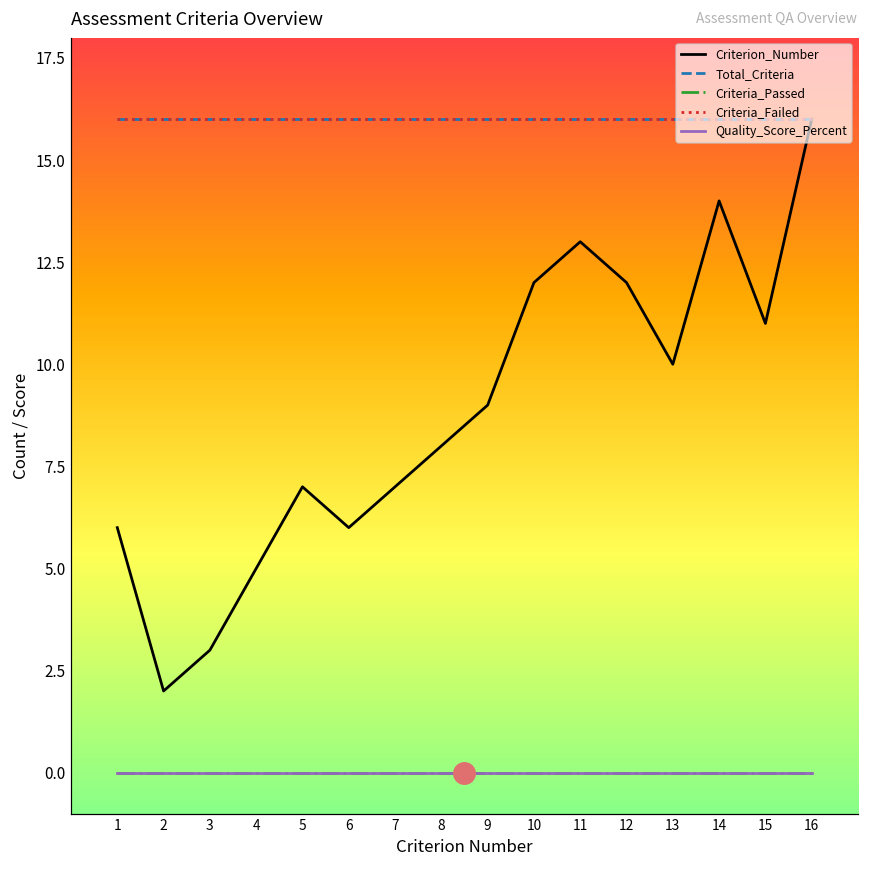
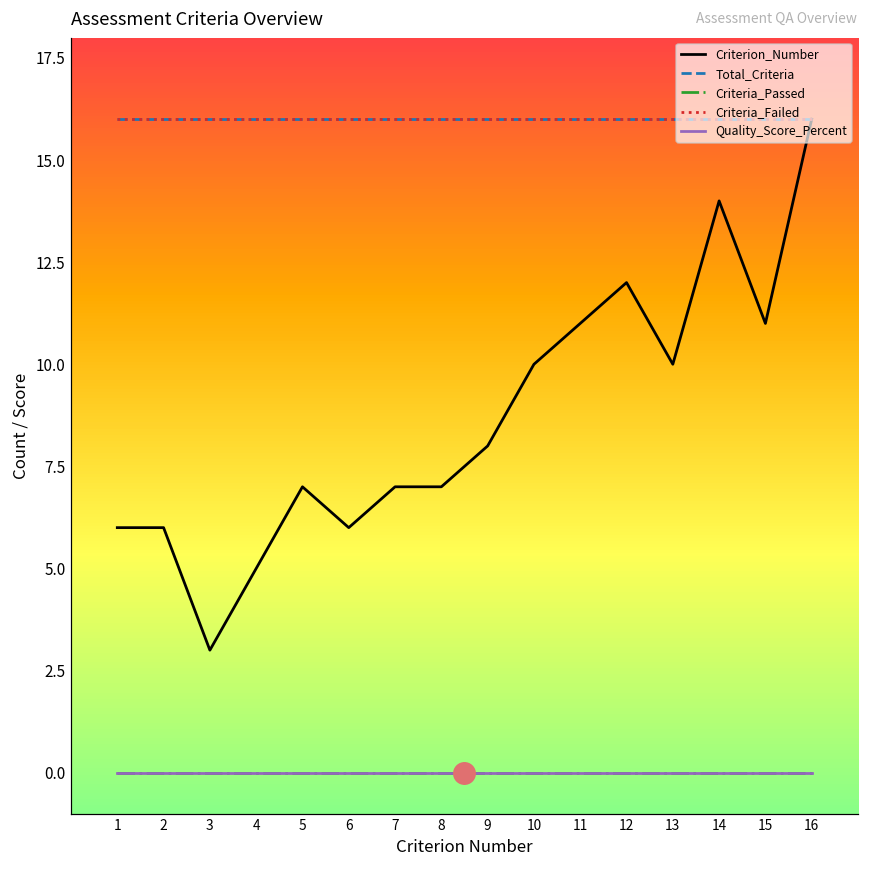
  {
    "Criterion_Number": {
      "1": 6,
-     "2": 2,
+     "2": 6,
      "3": 3,
      "4": 5,
      "5": 7,
      "6": 6,
      "7": 7,
-     "8": 8,
-     "9": 9,
-     "10": 12,
-     "11": 13,
+     "8": 7,
+     "9": 8,
+     "10": 10,
+     "11": 11,
      "12": 12,
      "13": 10,
      "14": 14,
      "15": 11
    },
    "Criteria_Failed": {
      "1": 16,
      "2": 16,
      "3": 16,
      "4": 16,
      "5": 16,
      "6": 16,
      "7": 16,
      "8": 16,
      "9": 16,
      "10": 16,
      "11": 16,
      "12": 16,
      "13": 16
    },
    "Quality_Score_Percent": {
      "1": 0,
      "2": 0,
      "3": 0,
      "4": 0,
      "5": 0,
      "6": 0,
      "7": 0,
      "8": 0,
      "9": 0,
      "10": 0,
      "11": 0,
      "12": 0,
      "13": 0,
      "14": 0,
      "15": 0,
      "16": 0
    }
  }
